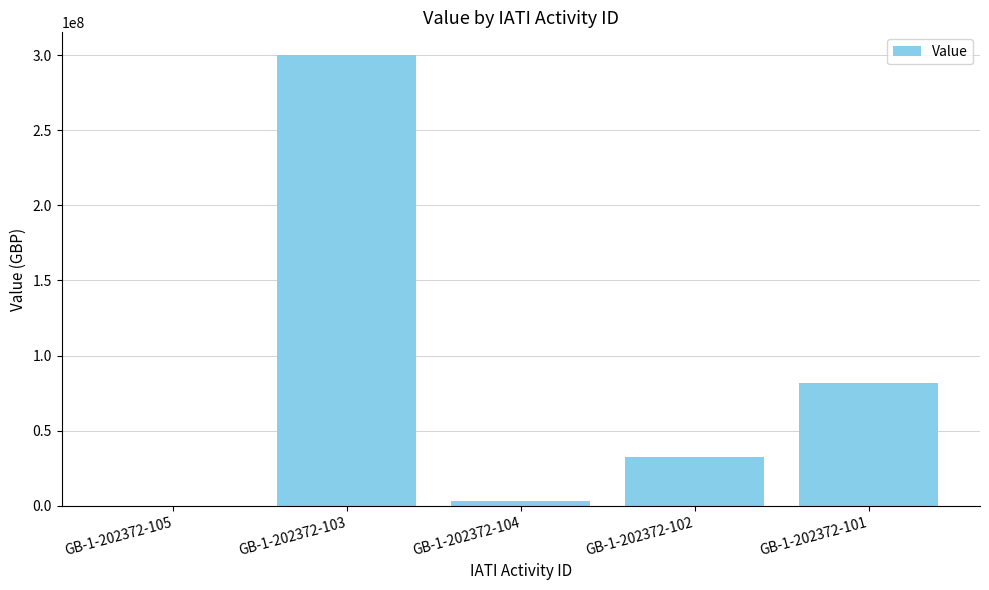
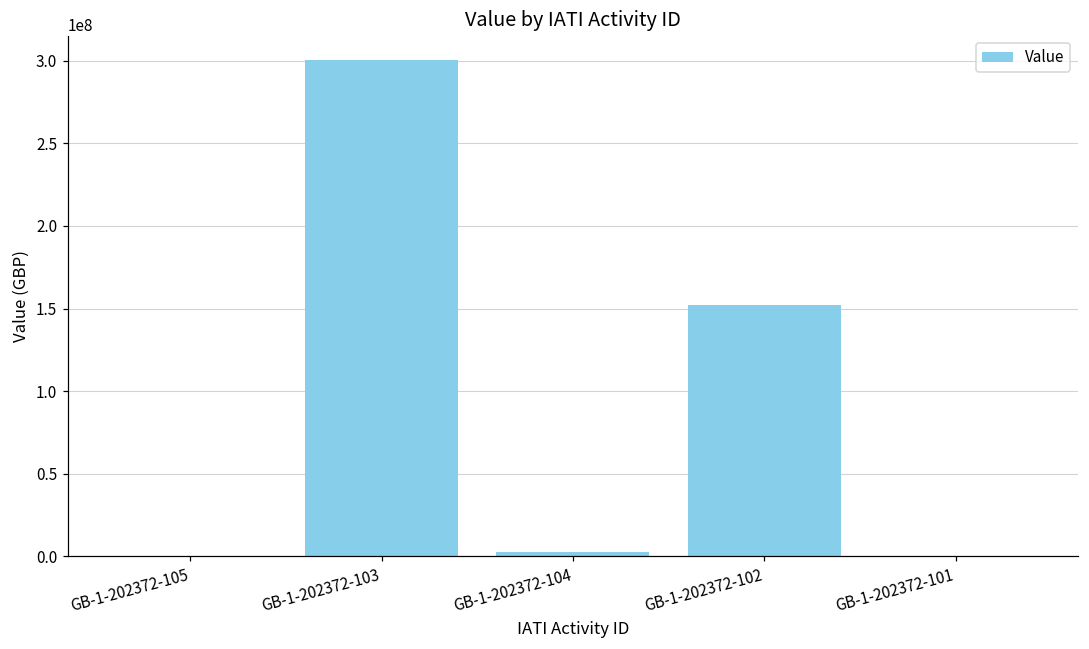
  {
    "GB-1-202372-103": 300000000,
    "GB-1-202372-104": 3000000,
-   "GB-1-202372-102": 32000000,
-   "GB-1-202372-101": 82000000
+   "GB-1-202372-102": 152000000,
+   "GB-1-202372-101": 0
  }
